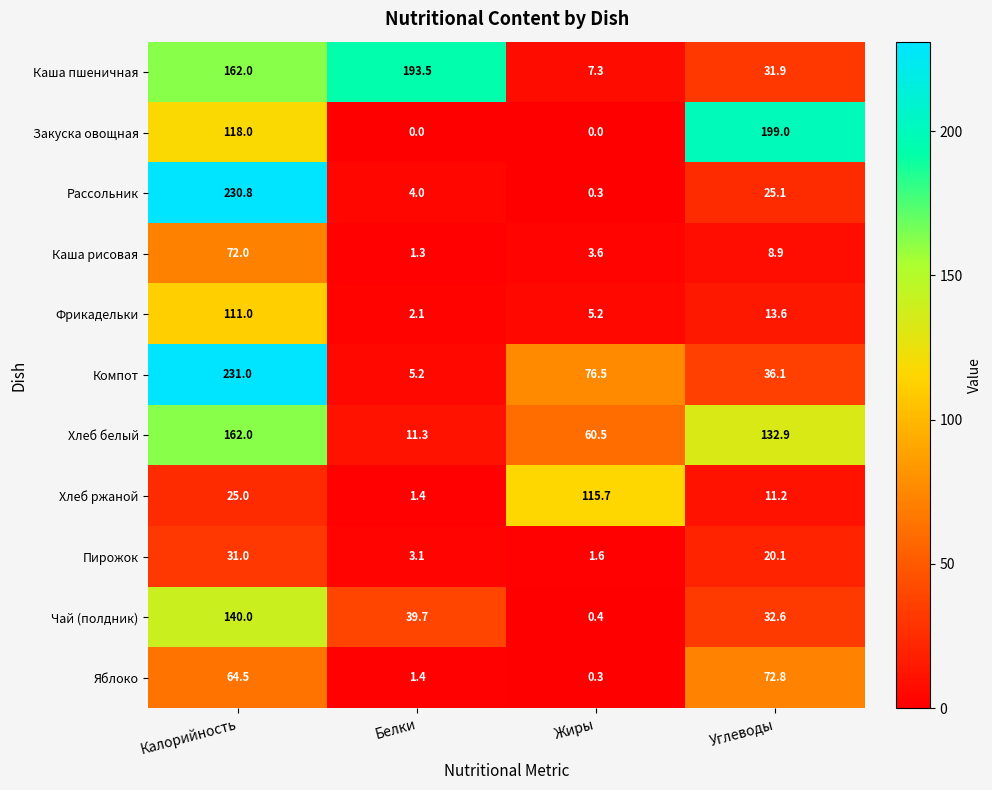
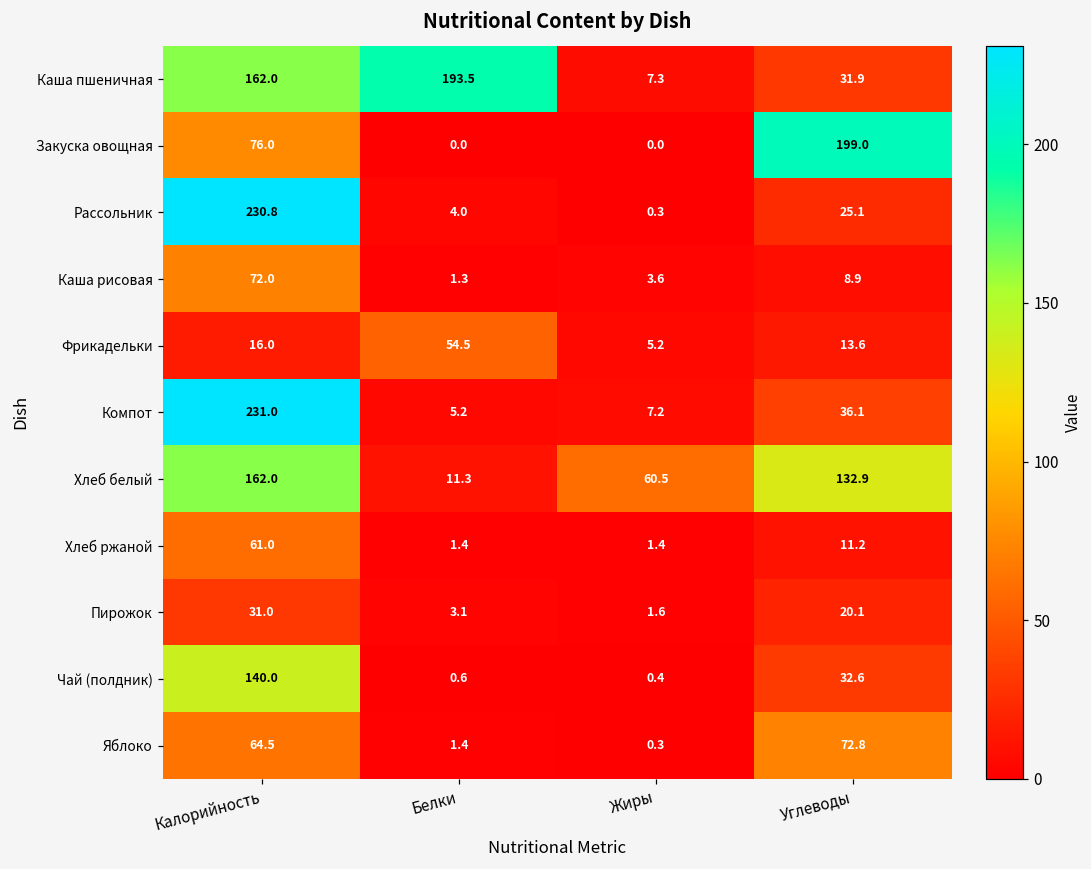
  {
    "Каша пшеничная": {
      "Калорийность": 162.0,
      "Белки": 193.5,
      "Жиры": 7.3,
      "Углеводы": 31.9
    },
    "Закуска овощная": {
-     "Калорийность": 118.0,
+     "Калорийность": 76.0,
      "Белки": 0.0,
      "Жиры": 0.0,
      "Углеводы": 199.0
    },
    "Рассольник": {
      "Калорийность": 230.8,
      "Белки": 4.0,
      "Жиры": 0.3,
      "Углеводы": 25.1
    },
    "Каша рисовая": {
      "Калорийность": 72.0,
      "Белки": 1.3,
      "Жиры": 3.6,
      "Углеводы": 8.9
    },
    "Фрикадельки": {
-     "Калорийность": 111.0,
-     "Белки": 2.1,
+     "Калорийность": 16.0,
+     "Белки": 54.5,
      "Жиры": 5.2,
      "Углеводы": 13.6
    },
    "Компот": {
      "Калорийность": 231.0,
      "Белки": 5.2,
-     "Жиры": 76.5,
+     "Жиры": 7.2,
      "Углеводы": 36.1
    },
    "Хлеб белый": {
      "Калорийность": 162.0,
      "Белки": 11.3,
      "Жиры": 60.5,
      "Углеводы": 132.9
    },
    "Хлеб ржаной": {
-     "Калорийность": 25.0,
+     "Калорийность": 61.0,
      "Белки": 1.4,
-     "Жиры": 115.7,
+     "Жиры": 1.4,
      "Углеводы": 11.2
    },
    "Пирожок": {
      "Калорийность": 31.0,
      "Белки": 3.1,
      "Жиры": 1.6,
      "Углеводы": 20.1
    },
    "Чай (полдник)": {
      "Калорийность": 140.0,
-     "Белки": 39.7,
+     "Белки": 0.6,
      "Жиры": 0.4,
      "Углеводы": 32.6
    },
    "Яблоко": {
      "Калорийность": 64.5,
      "Белки": 1.4,
      "Жиры": 0.3,
      "Углеводы": 72.8
    }
  }
